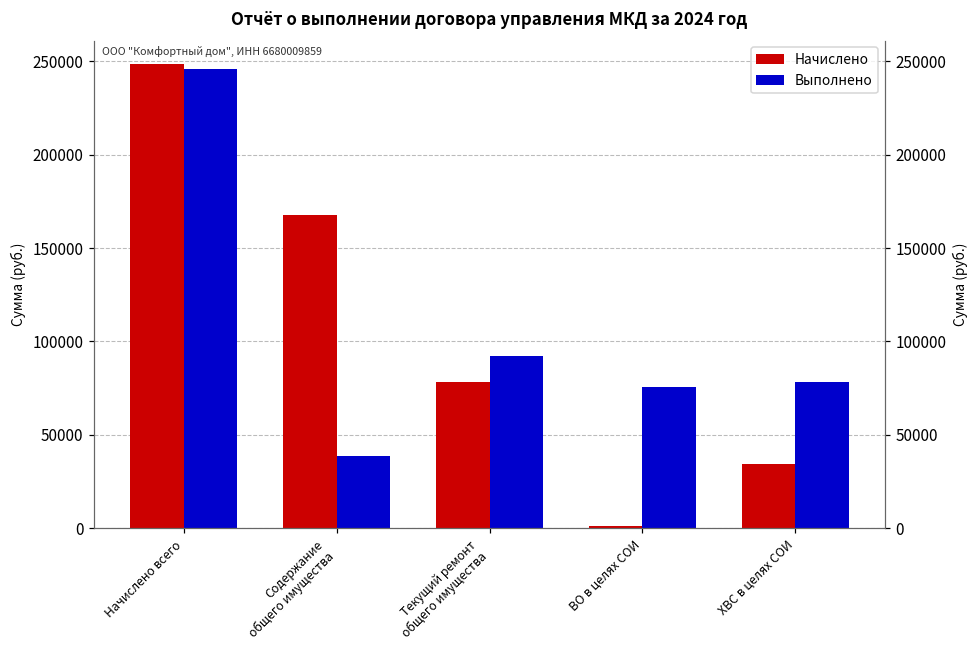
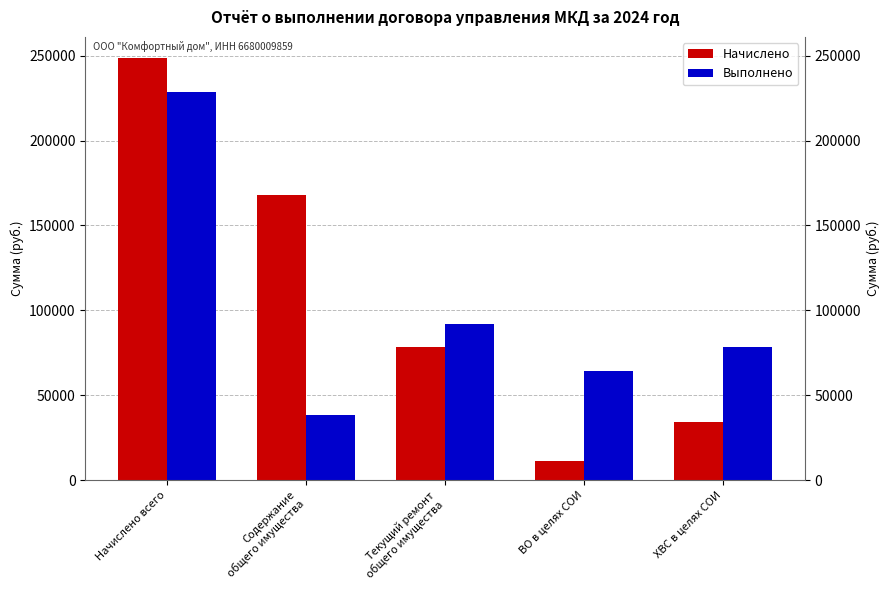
  {
    "Начислено": {
      "Содержание общего имущества": 168000,
      "Текущий ремонт общего имущества": 78000,
-     "ВО в целях СОИ": 1000,
+     "ВО в целях СОИ": 11000,
      "ХВС в целях СОИ": 34000
    },
    "Выполнено": {
-     "Начислено всего": 246000,
+     "Начислено всего": 228000,
      "Содержание общего имущества": 38000,
      "Текущий ремонт общего имущества": 92000,
-     "ВО в целях СОИ": 76000,
+     "ВО в целях СОИ": 64000,
      "ХВС в целях СОИ": 78000
    }
  }
